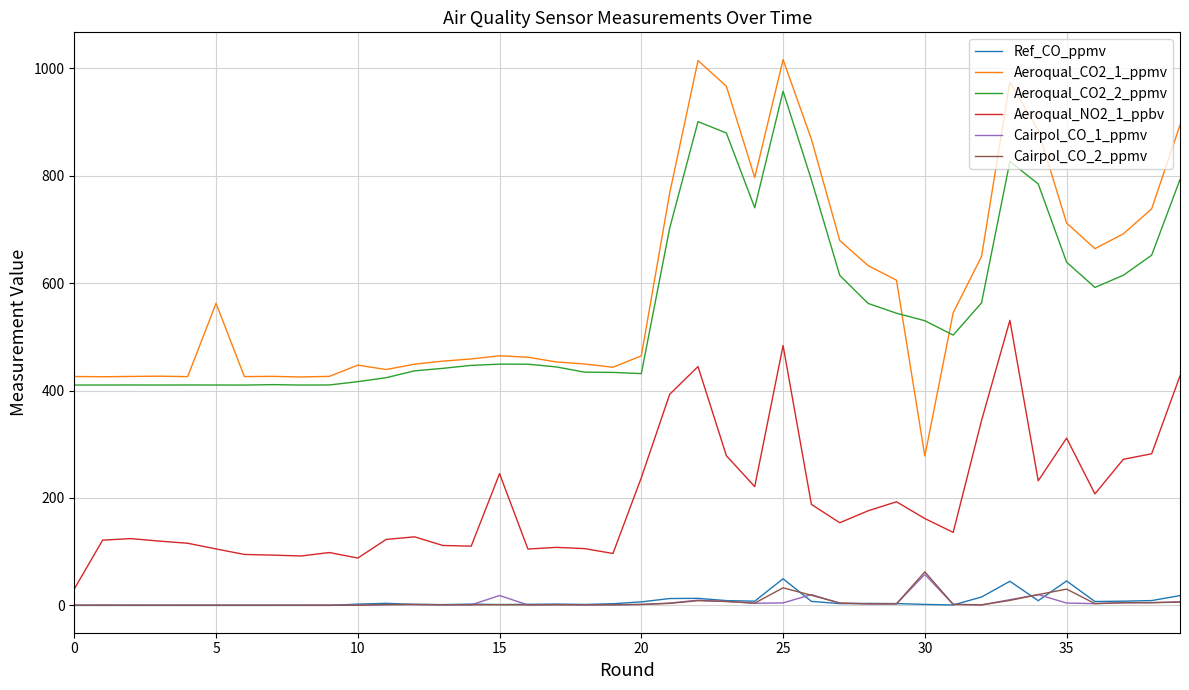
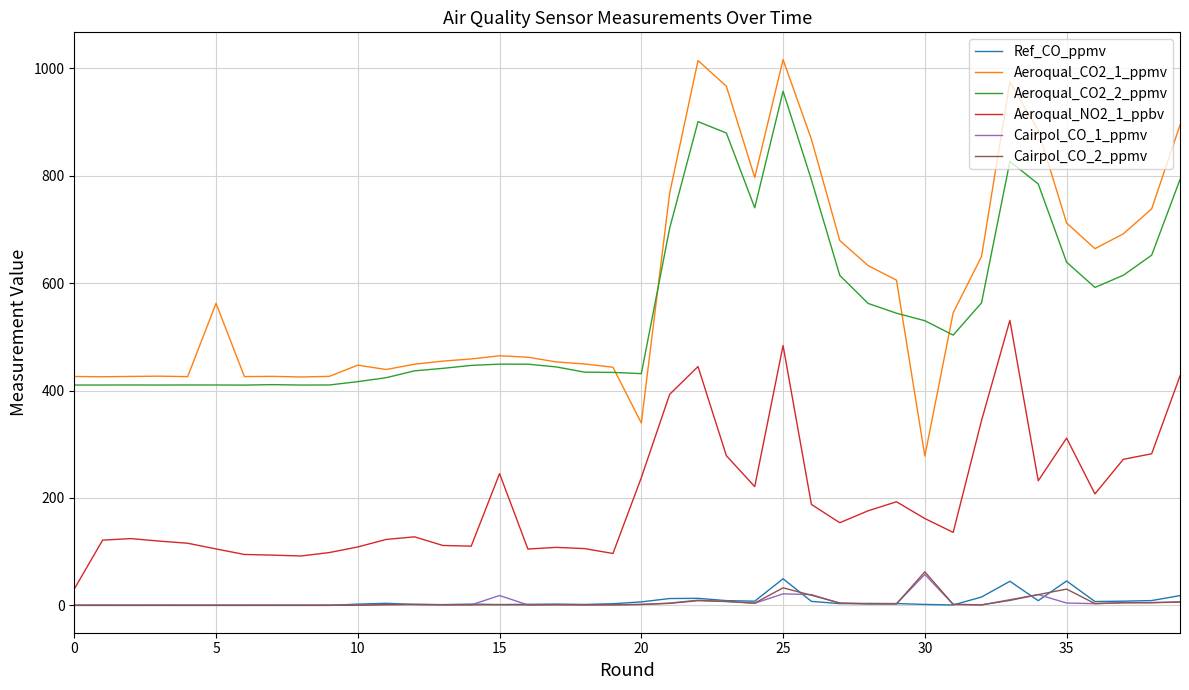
  {
    "Ref_CO_ppmv": {
      "25": 50,
      "30": 0,
      "35": 50
    },
    "Aeroqual_CO2_1_ppmv": {
      "0": 430,
      "5": 560,
      "10": 450,
      "15": 460,
-     "20": 460,
+     "20": 340,
      "25": 1020,
      "30": 280,
      "35": 710
    },
    "Aeroqual_CO2_2_ppmv": {
      "0": 410,
      "5": 410,
      "10": 420,
      "15": 450,
      "20": 430,
      "25": 960,
      "30": 530,
      "35": 640
    },
    "Aeroqual_NO2_1_ppbv": {
      "0": 30,
      "5": 110,
-     "10": 90,
+     "10": 110,
      "15": 250,
      "20": 240,
      "25": 480,
      "30": 160,
      "35": 310
    },
    "Cairpol_CO_1_ppmv": {
      "15": 20,
-     "25": 0,
+     "25": 20,
      "30": 60,
      "35": 0
    },
    "Cairpol_CO_2_ppmv": {
      "25": 30,
      "30": 60,
      "35": 30
    }
  }
